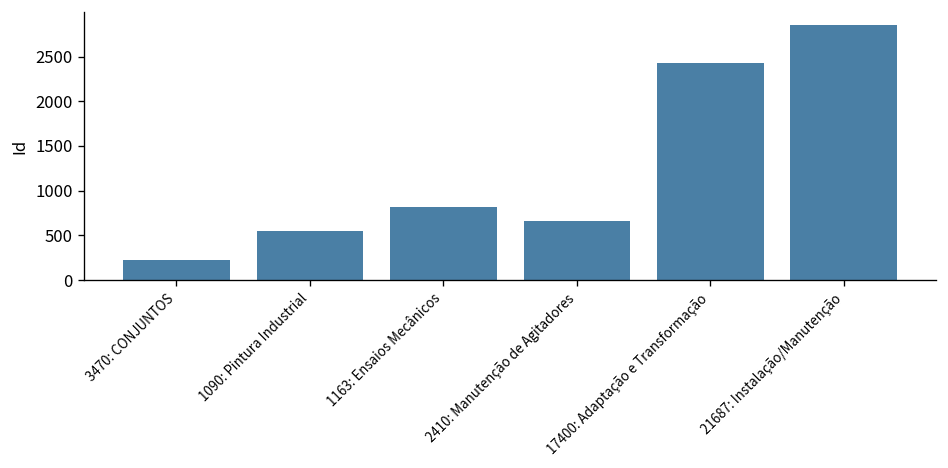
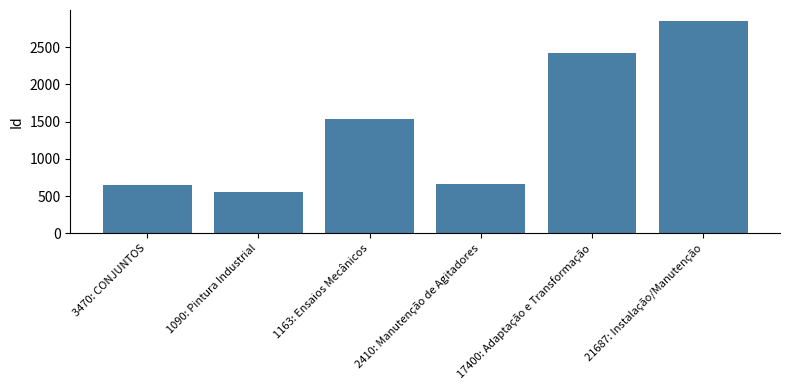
  {
-   "3470: CONJUNTOS": 200,
+   "3470: CONJUNTOS": 600,
    "1090: Pintura Industrial": 600,
-   "1163: Ensaios Mecânicos": 800,
+   "1163: Ensaios Mecânicos": 1500,
    "2410: Manutenção de Agitadores": 700,
    "17400: Adaptação e Transformação": 2400,
    "21687: Instalação/Manutenção": 2900
  }
